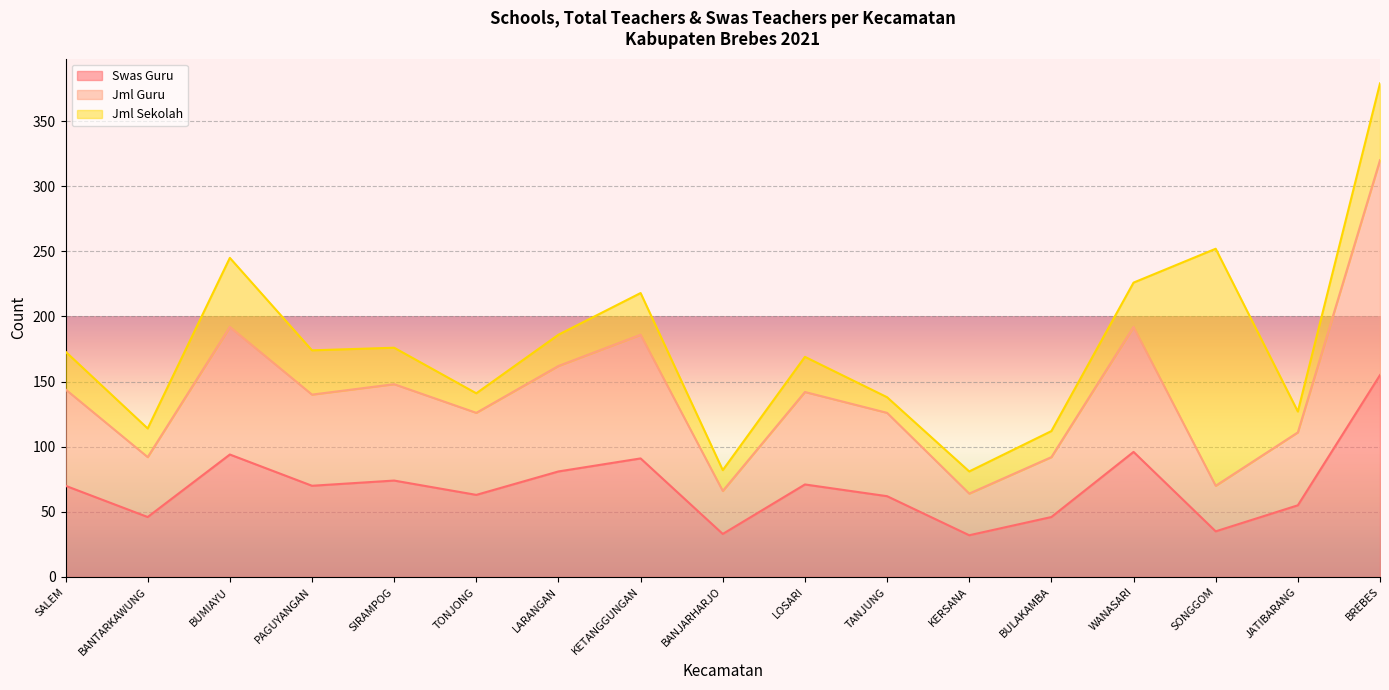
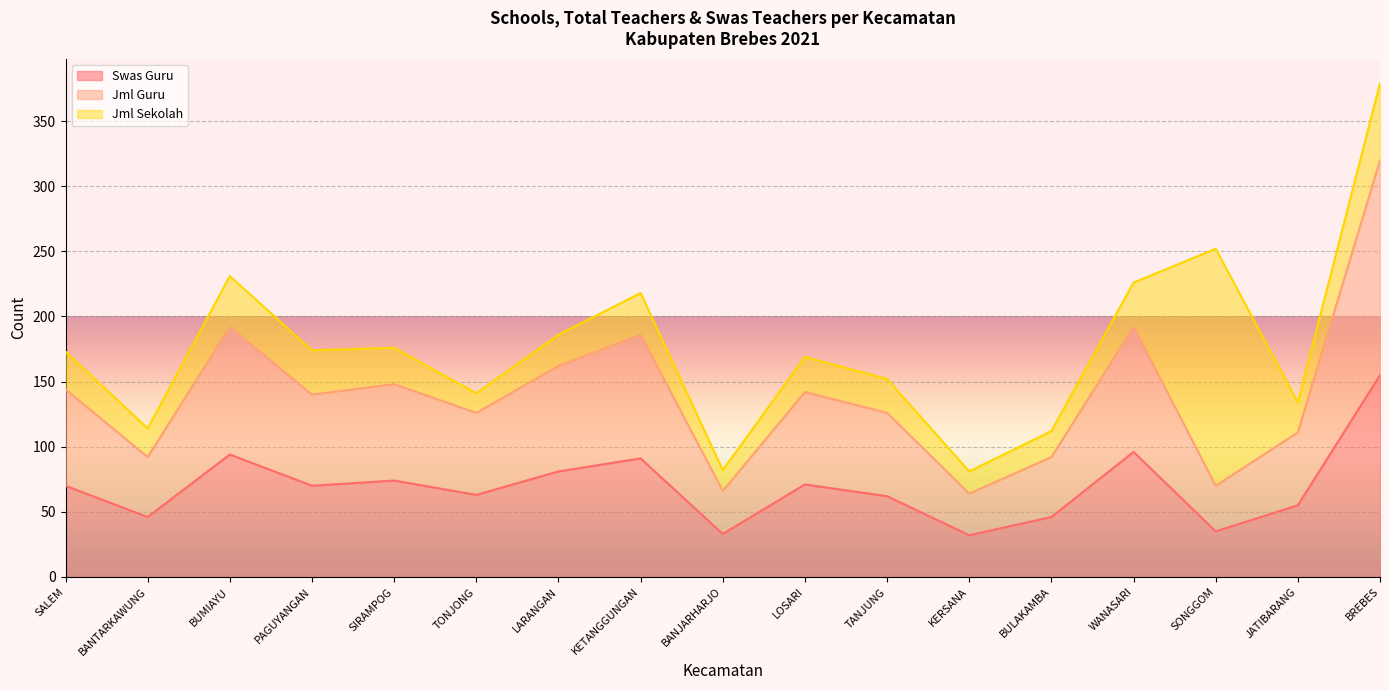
  {
    "Jml Sekolah": {
      "SALEM": 29,
      "BANTARKAWUNG": 22,
-     "BUMIAYU": 53,
+     "BUMIAYU": 39,
      "PAGUYANGAN": 34,
      "SIRAMPOG": 28,
      "TONJONG": 15,
      "LARANGAN": 24,
      "KETANGGUNGAN": 32,
      "BANJARHARJO": 16,
      "LOSARI": 27,
-     "TANJUNG": 12,
+     "TANJUNG": 26,
      "KERSANA": 17,
      "BULAKAMBA": 20,
      "WANASARI": 34,
      "SONGGOM": 182,
-     "JATIBARANG": 16,
+     "JATIBARANG": 23,
      "BREBES": 59
    }
  }
